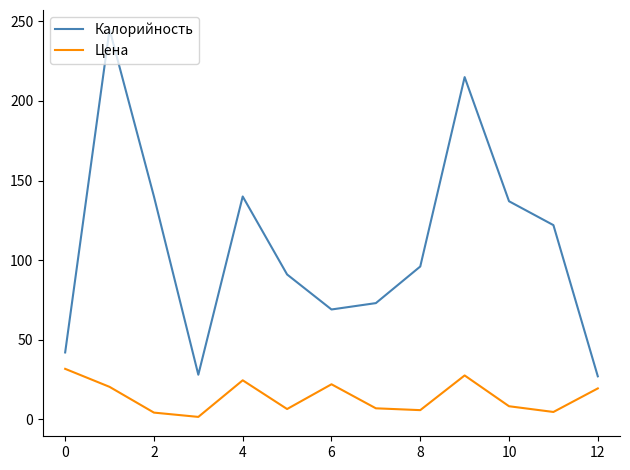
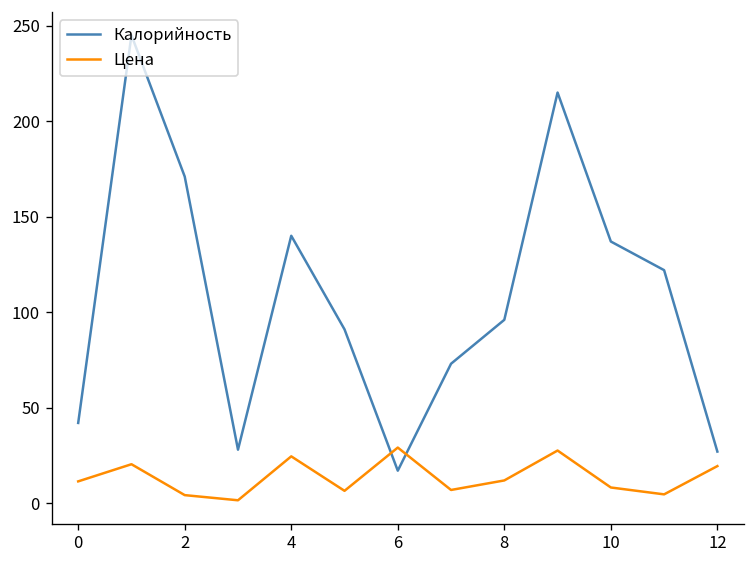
  {
    "Калорийность": {
      "0": 42,
-     "2": 140,
+     "2": 171,
      "4": 140,
-     "6": 69,
+     "6": 17,
      "8": 96,
      "10": 137,
      "12": 27
    },
    "Цена": {
-     "0": 32,
+     "0": 11,
      "2": 4,
      "4": 25,
-     "6": 22,
-     "8": 6,
+     "6": 29,
+     "8": 12,
      "10": 8,
      "12": 19
    }
  }
